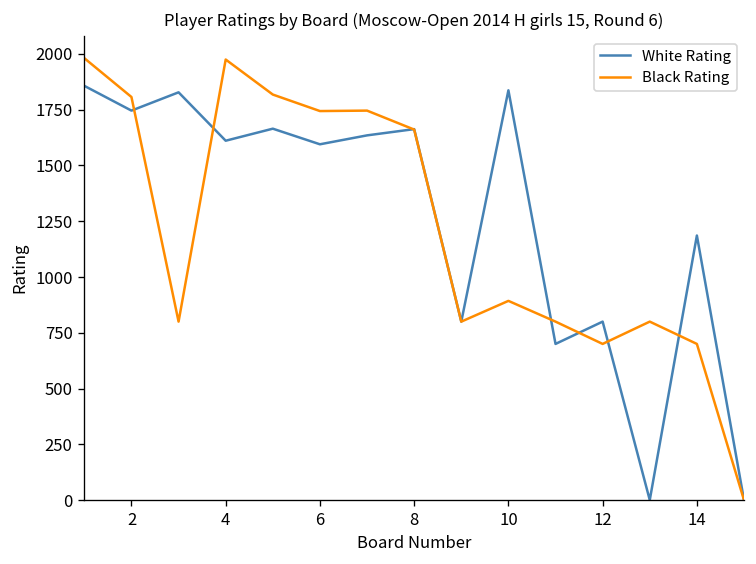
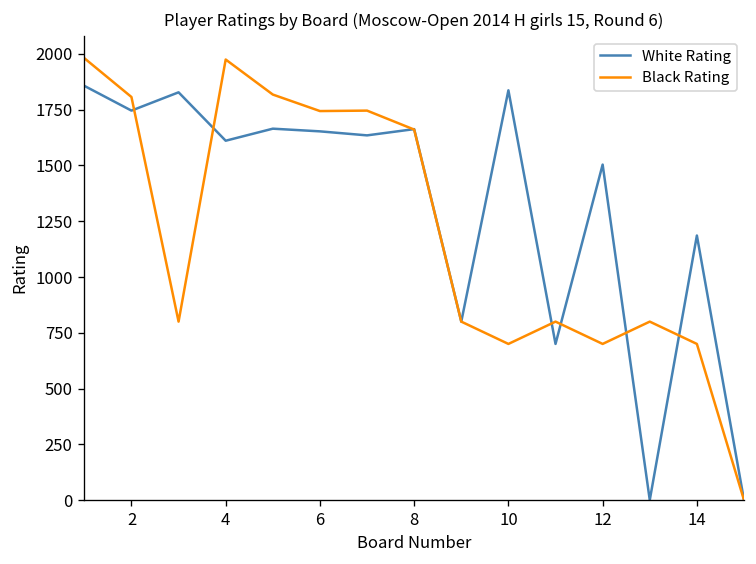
  {
    "White Rating": {
      "2": 1750,
      "4": 1610,
-     "6": 1600,
+     "6": 1650,
      "10": 1840,
-     "12": 800,
+     "12": 1500,
      "14": 1190
    },
    "Black Rating": {
      "2": 1810,
      "4": 1980,
      "6": 1740,
-     "10": 890,
+     "10": 700,
      "12": 700,
      "14": 700
    }
  }
